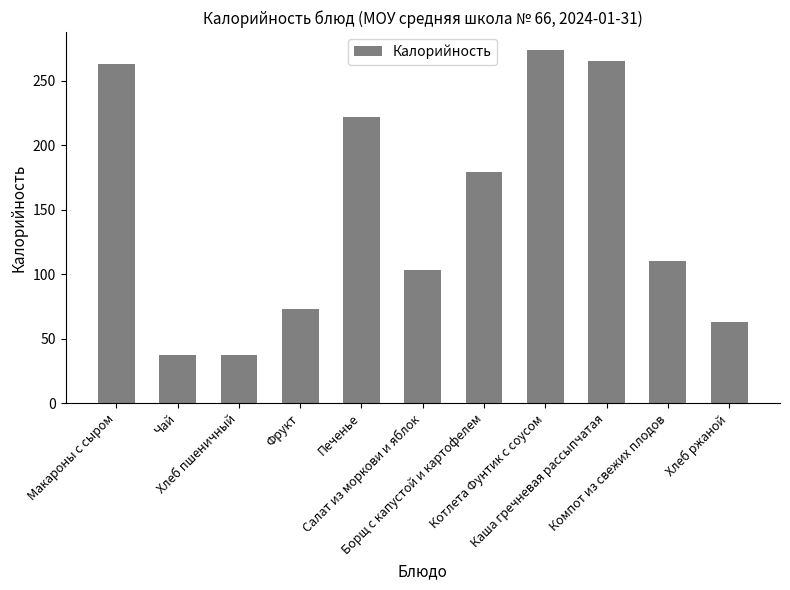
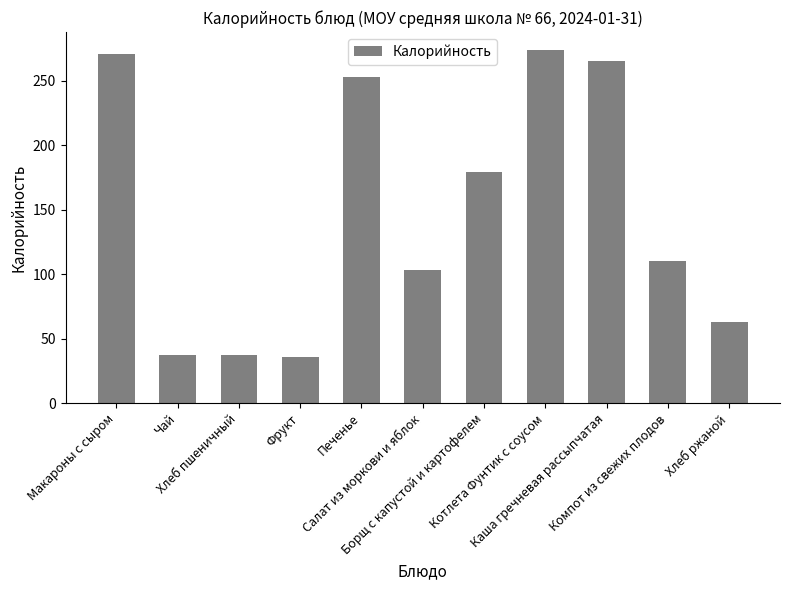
  {
-   "Макароны с сыром": 263,
+   "Макароны с сыром": 271,
    "Чай": 37,
    "Хлеб пшеничный": 37,
-   "Фрукт": 73,
-   "Печенье": 222,
+   "Фрукт": 36,
+   "Печенье": 253,
    "Салат из моркови и яблок": 103,
    "Борщ с капустой и картофелем": 179,
    "Котлета Фунтик с соусом": 274,
    "Каша гречневая рассыпчатая": 265,
    "Компот из свежих плодов": 110,
    "Хлеб ржаной": 63
  }
